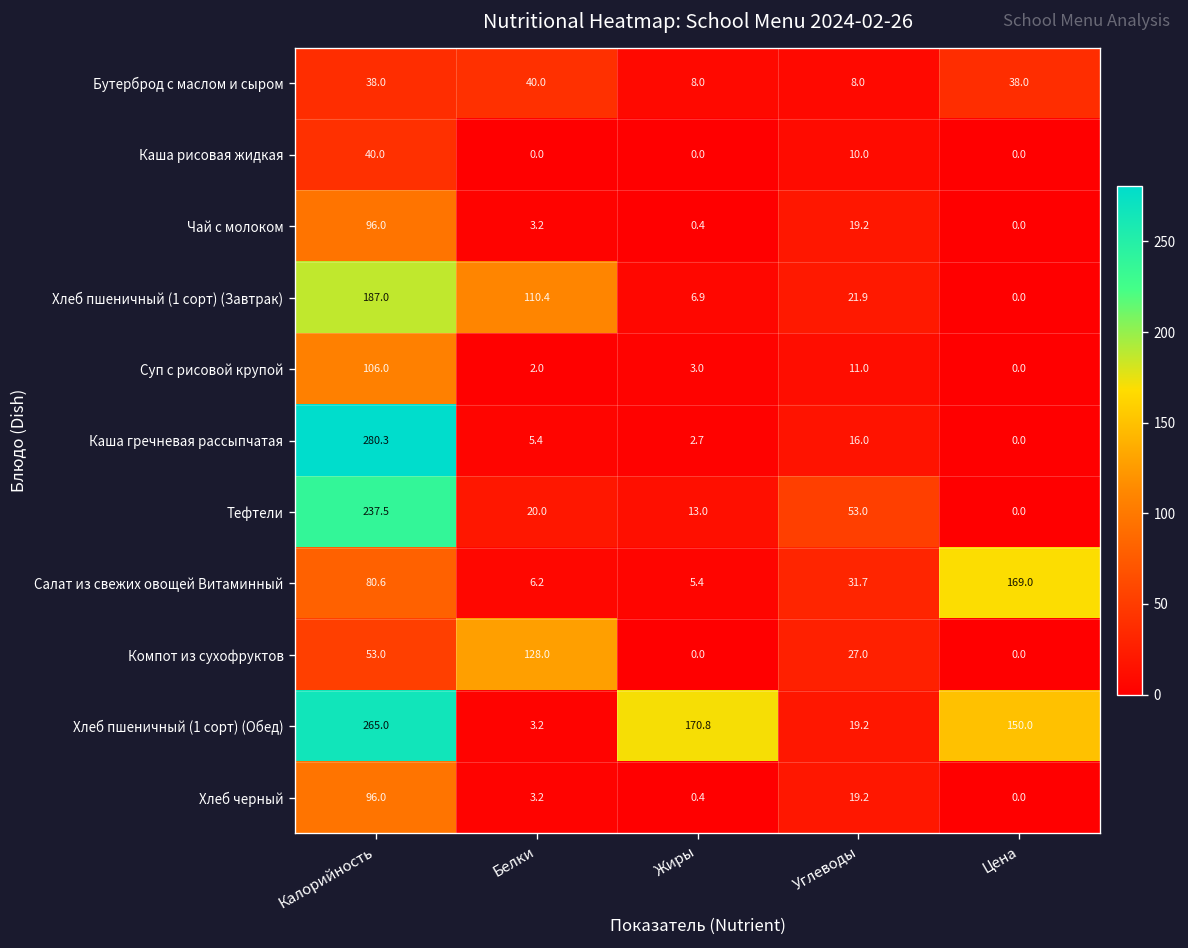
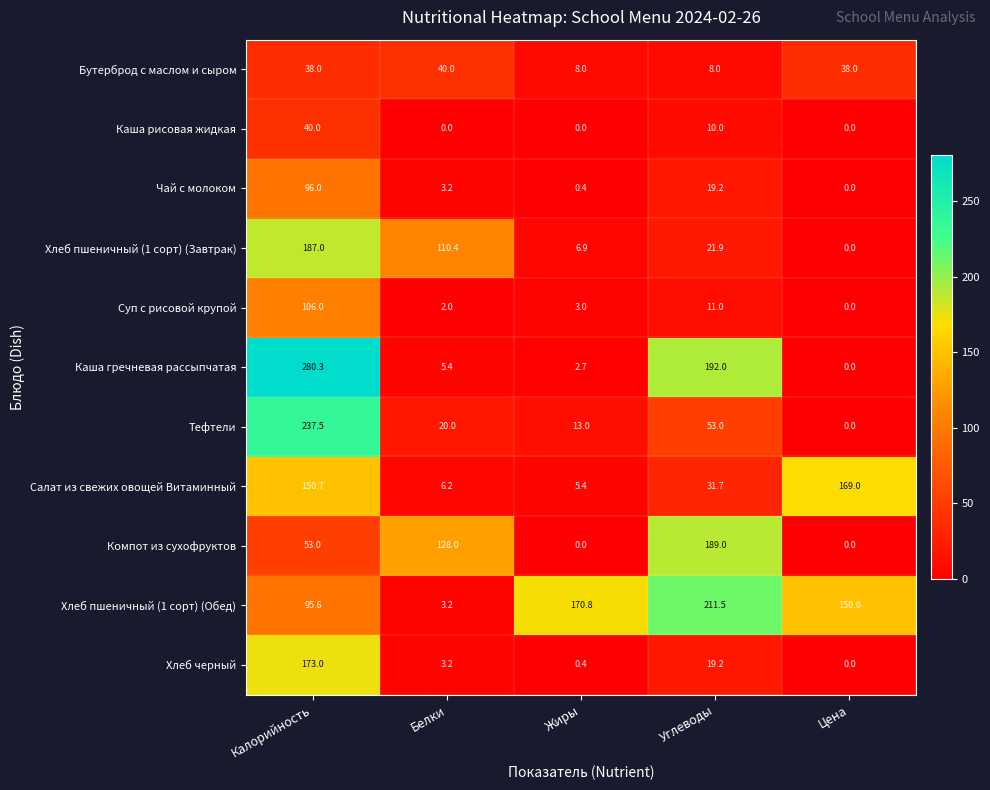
  {
    "Бутерброд с маслом и сыром": {
      "Калорийность": 38.0,
      "Белки": 40.0,
      "Жиры": 8.0,
      "Углеводы": 8.0,
      "Цена": 38.0
    },
    "Каша рисовая жидкая": {
      "Калорийность": 40.0,
      "Белки": 0.0,
      "Жиры": 0.0,
      "Углеводы": 10.0,
      "Цена": 0.0
    },
    "Чай с молоком": {
      "Калорийность": 96.0,
      "Белки": 3.2,
      "Жиры": 0.4,
      "Углеводы": 19.2,
      "Цена": 0.0
    },
    "Хлеб пшеничный (1 сорт) (Завтрак)": {
      "Калорийность": 187.0,
      "Белки": 110.4,
      "Жиры": 6.9,
      "Углеводы": 21.9,
      "Цена": 0.0
    },
    "Суп с рисовой крупой": {
      "Калорийность": 106.0,
      "Белки": 2.0,
      "Жиры": 3.0,
      "Углеводы": 11.0,
      "Цена": 0.0
    },
    "Каша гречневая рассыпчатая": {
      "Калорийность": 280.3,
      "Белки": 5.4,
      "Жиры": 2.7,
-     "Углеводы": 16.0,
+     "Углеводы": 192.0,
      "Цена": 0.0
    },
    "Тефтели": {
      "Калорийность": 237.5,
      "Белки": 20.0,
      "Жиры": 13.0,
      "Углеводы": 53.0,
      "Цена": 0.0
    },
    "Салат из свежих овощей Витаминный": {
-     "Калорийность": 80.6,
+     "Калорийность": 150.7,
      "Белки": 6.2,
      "Жиры": 5.4,
      "Углеводы": 31.7,
      "Цена": 169.0
    },
    "Компот из сухофруктов": {
      "Калорийность": 53.0,
      "Белки": 128.0,
      "Жиры": 0.0,
-     "Углеводы": 27.0,
+     "Углеводы": 189.0,
      "Цена": 0.0
    },
    "Хлеб пшеничный (1 сорт) (Обед)": {
-     "Калорийность": 265.0,
+     "Калорийность": 95.6,
      "Белки": 3.2,
      "Жиры": 170.8,
-     "Углеводы": 19.2,
+     "Углеводы": 211.5,
      "Цена": 150.0
    },
    "Хлеб черный": {
-     "Калорийность": 96.0,
+     "Калорийность": 173.0,
      "Белки": 3.2,
      "Жиры": 0.4,
      "Углеводы": 19.2,
      "Цена": 0.0
    }
  }
